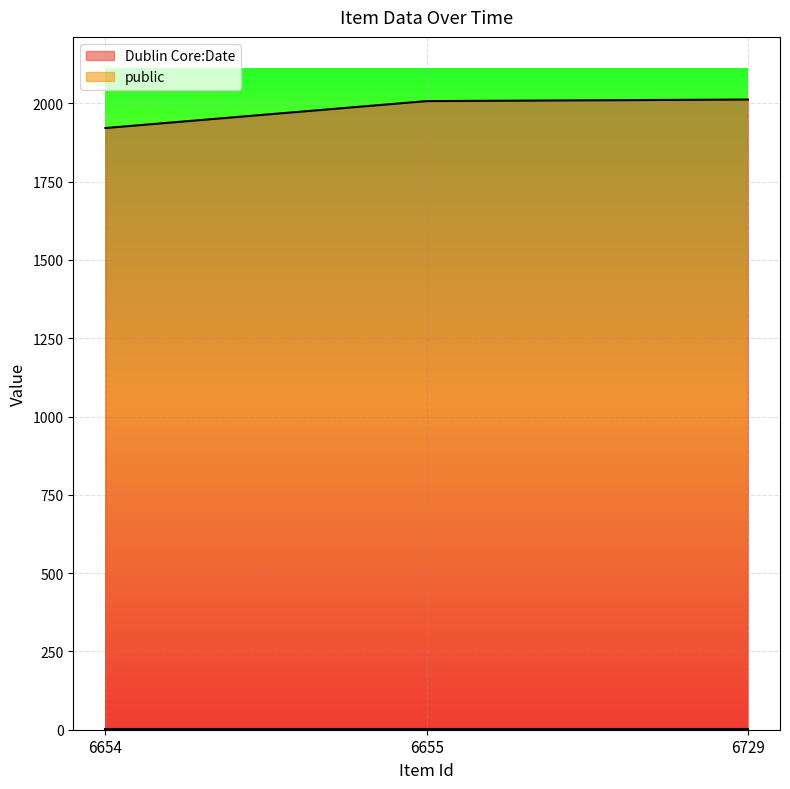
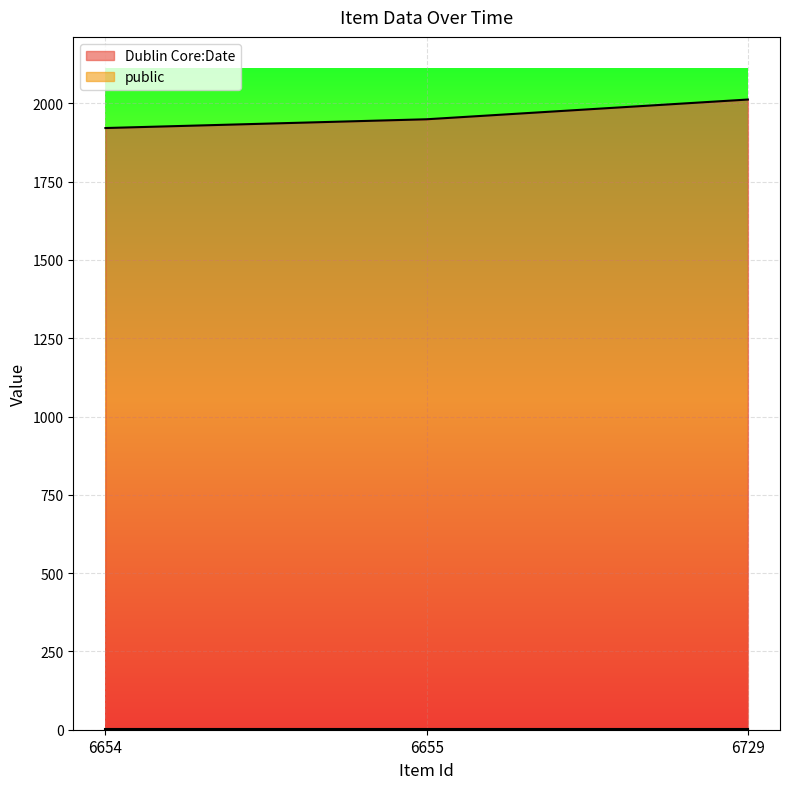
  {
    "Dublin Core:Date": {
      "6654": 1920,
-     "6655": 2010,
+     "6655": 1950,
      "6729": 2010
    },
    "public": {
      "6654": 0,
      "6655": 0,
      "6729": 0
    }
  }
